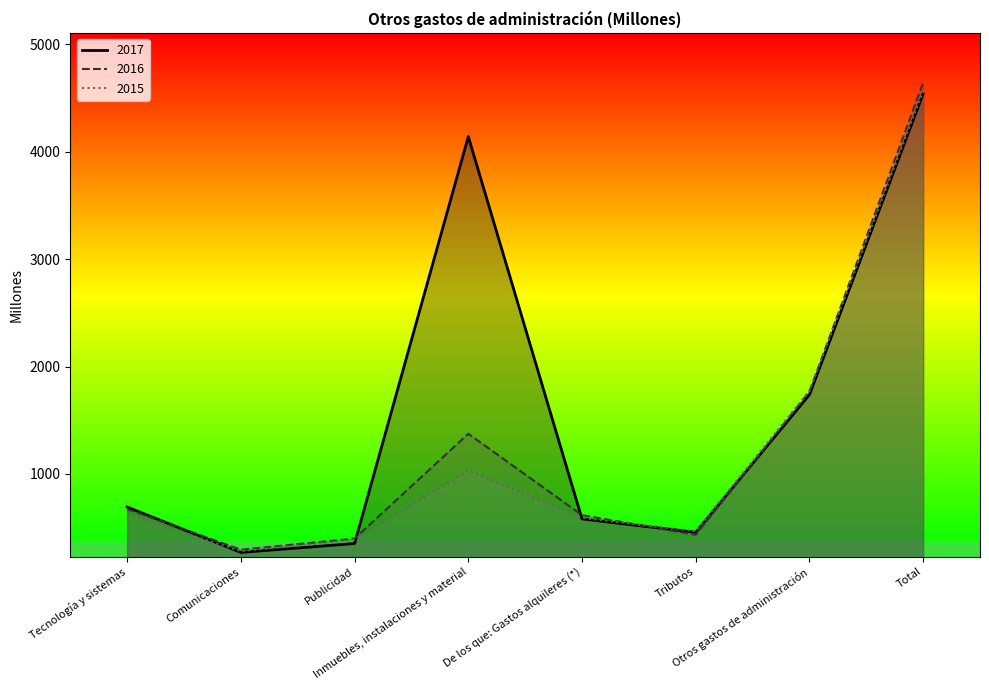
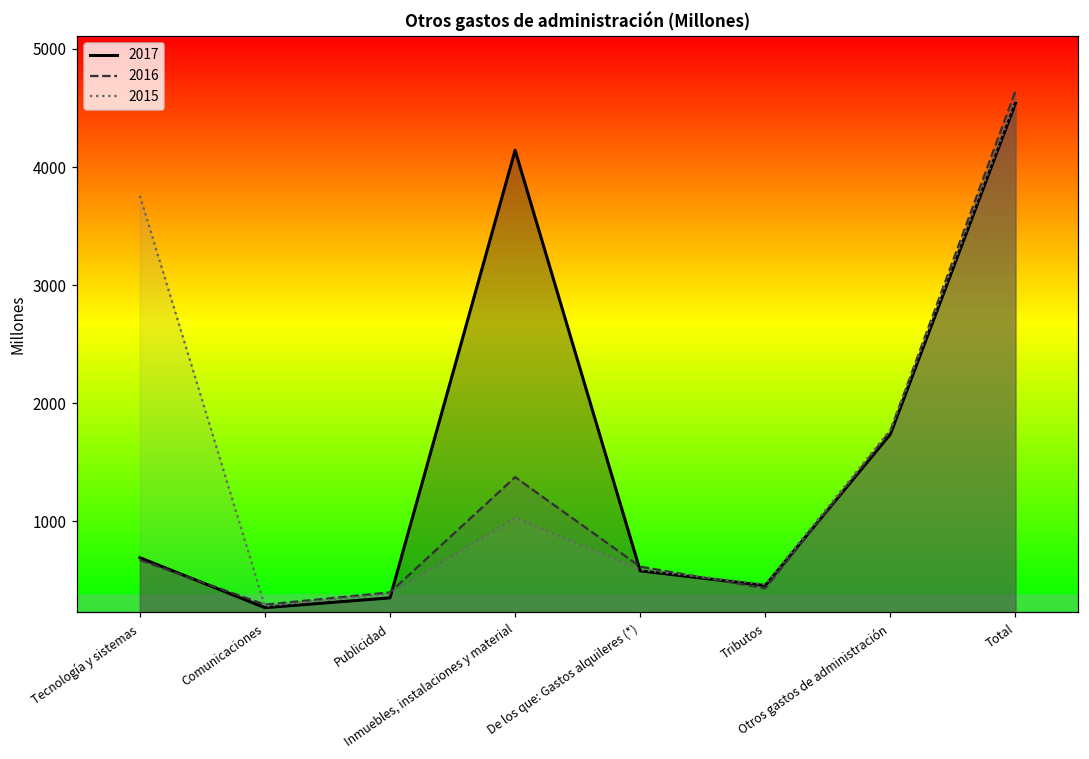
  {
    "2017": {
      "Inmuebles, instalaciones y material": 4140,
      "Otros gastos de administración": 1740
    },
    "2016": {
      "Inmuebles, instalaciones y material": 1370,
      "De los que: Gastos alquileres (*)": 620,
      "Total": 4640
    },
    "2015": {
-     "Tecnología y sistemas": 630,
+     "Tecnología y sistemas": 3760,
      "Inmuebles, instalaciones y material": 1030
    }
  }
